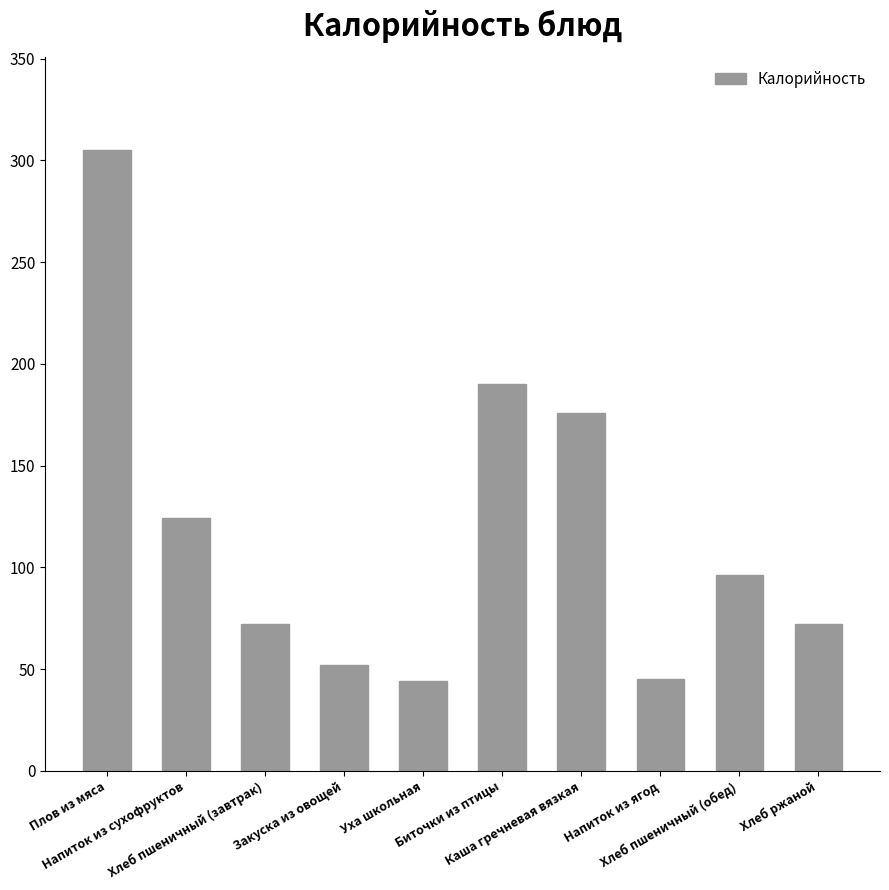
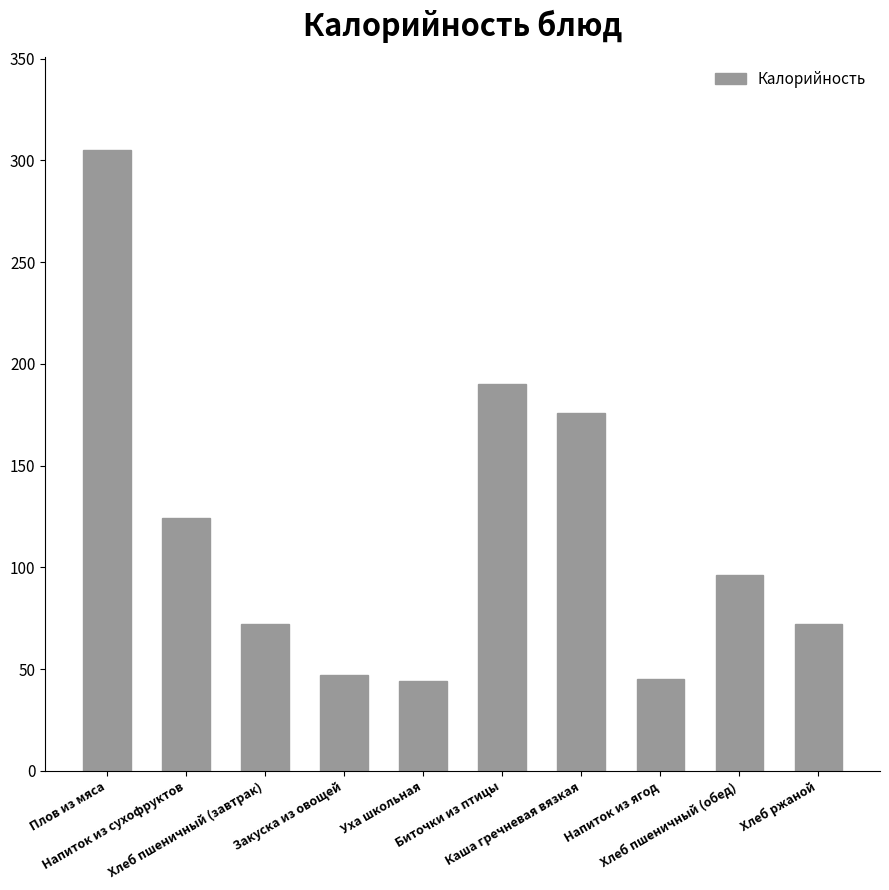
  {
    "Плов из мяса": 305,
    "Напиток из сухофруктов": 124,
    "Хлеб пшеничный (завтрак)": 72,
-   "Закуска из овощей": 52,
+   "Закуска из овощей": 47,
    "Уха школьная": 44,
    "Биточки из птицы": 190,
    "Каша гречневая вязкая": 176,
    "Напиток из ягод": 45,
    "Хлеб пшеничный (обед)": 96,
    "Хлеб ржаной": 72
  }
